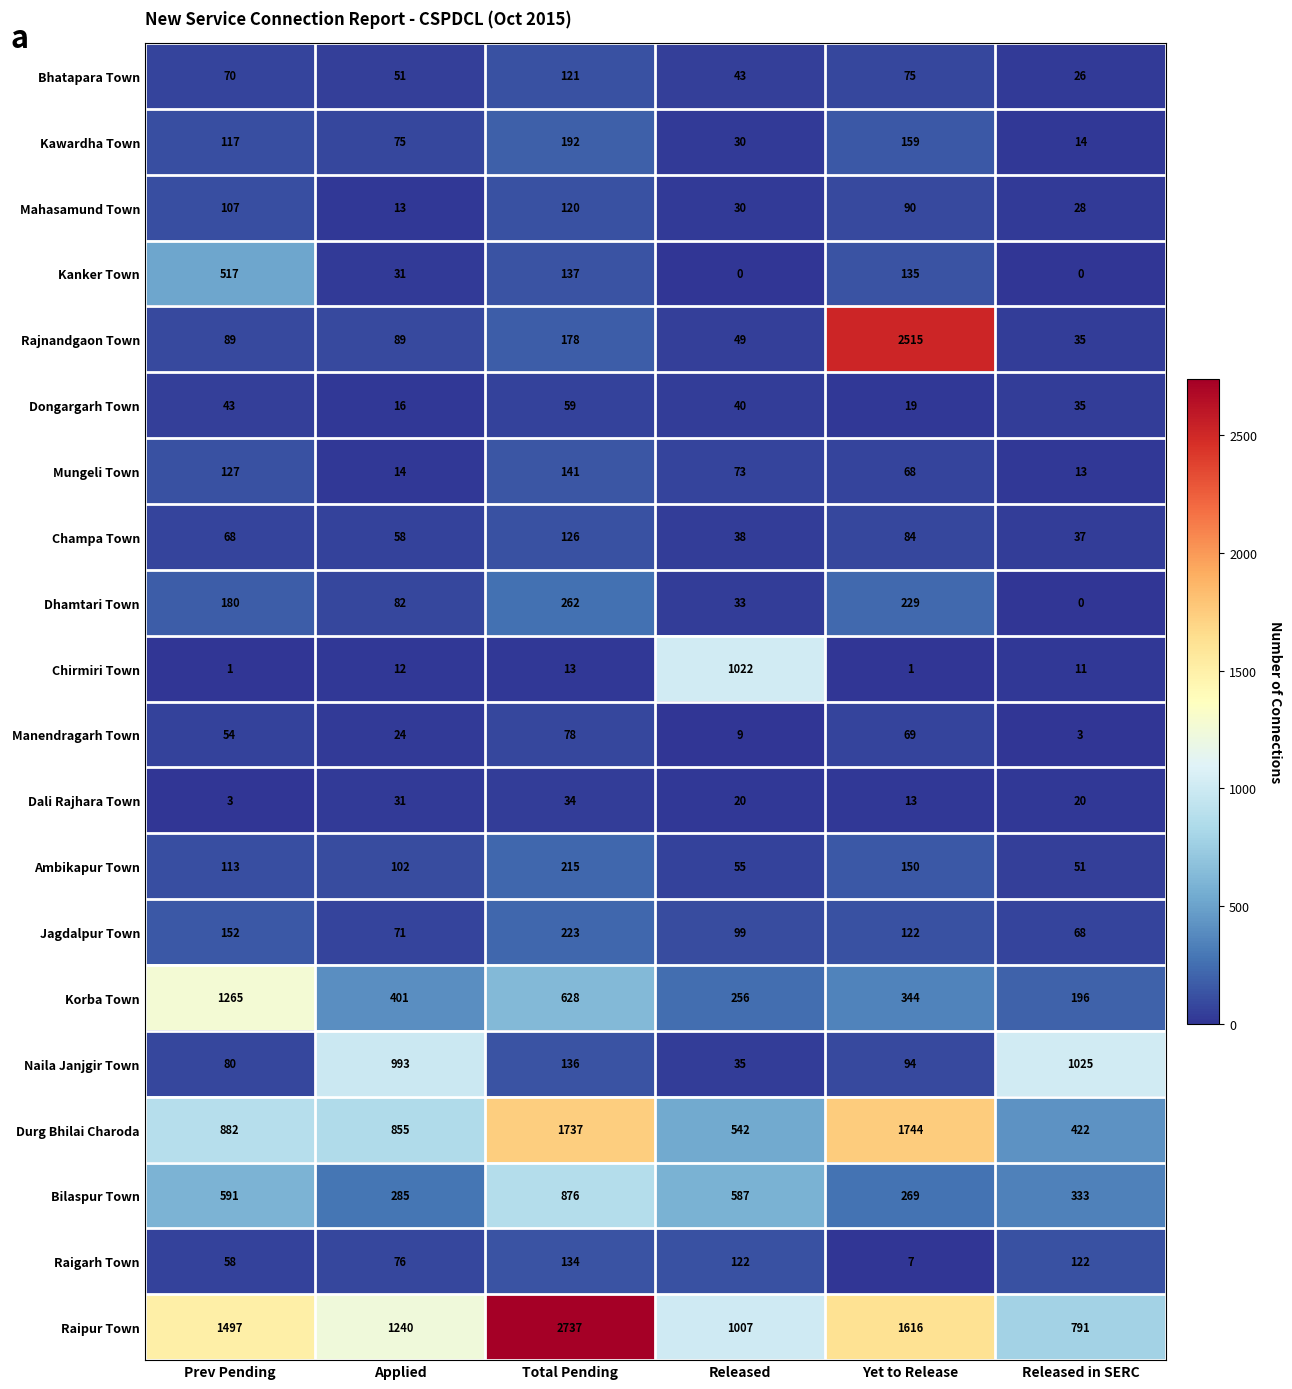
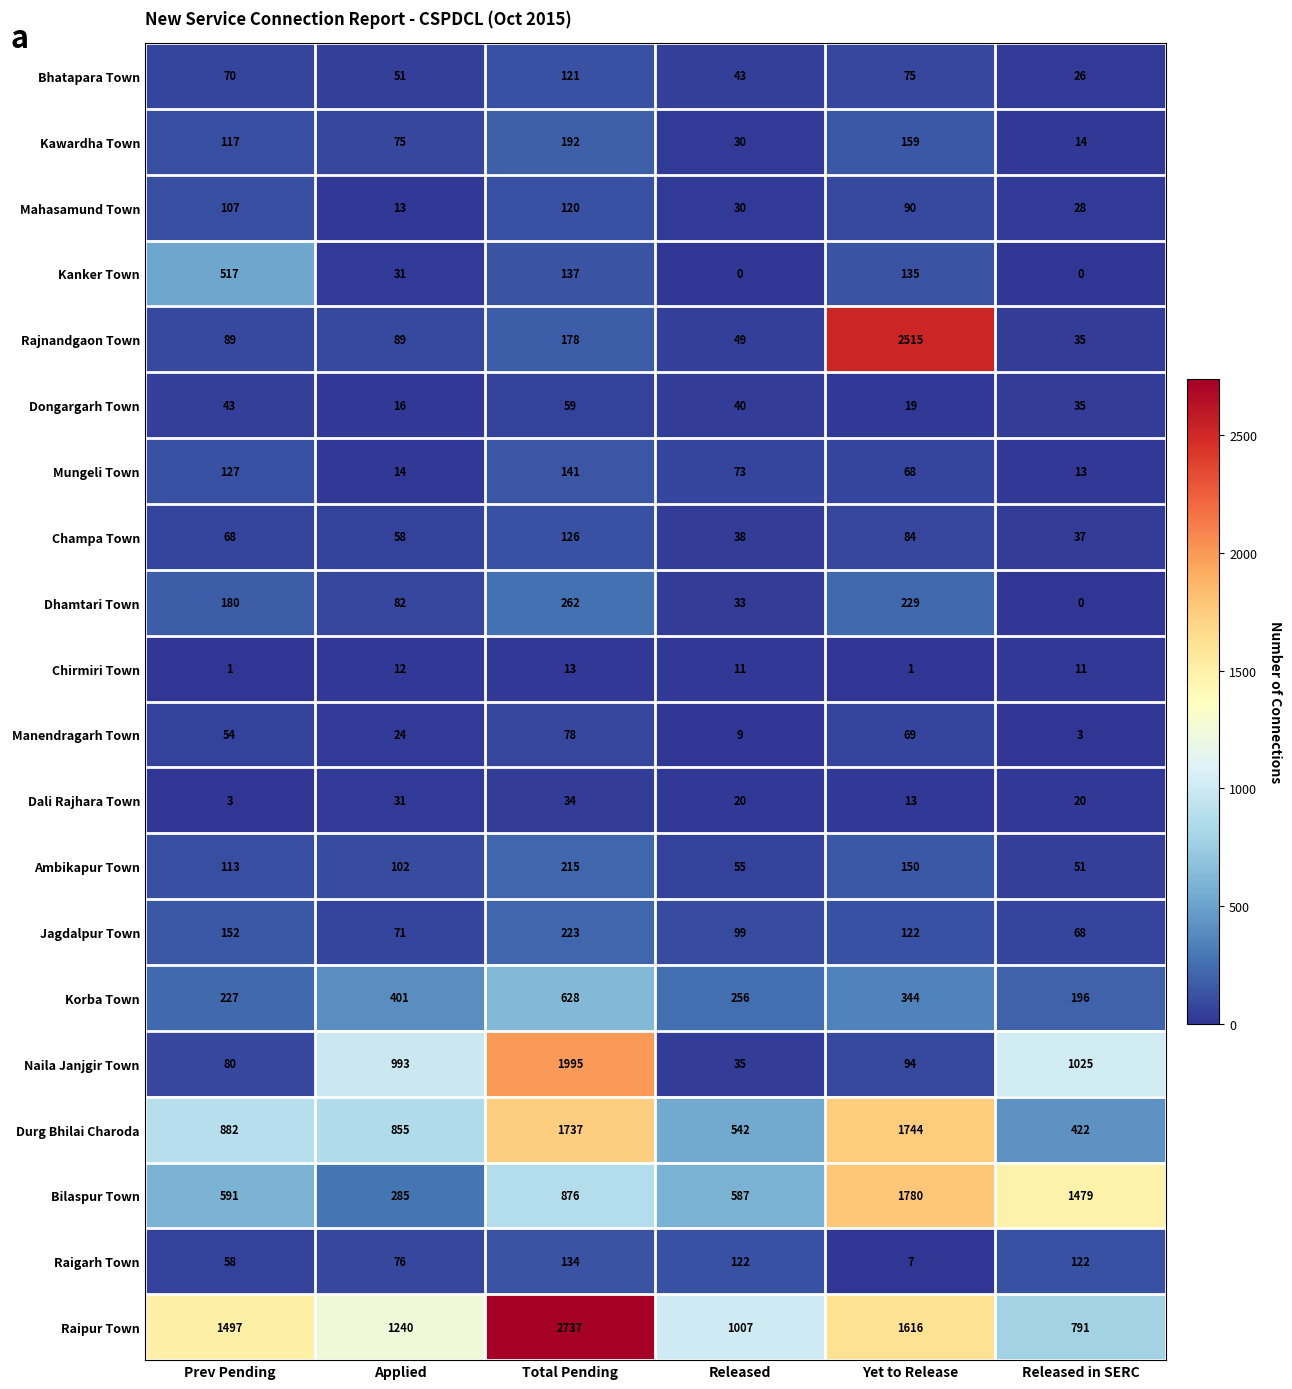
  {
    "Bhatapara Town": {
      "Prev Pending": 70,
      "Applied": 51,
      "Total Pending": 121,
      "Released": 43,
      "Yet to Release": 75,
      "Released in SERC": 26
    },
    "Kawardha Town": {
      "Prev Pending": 117,
      "Applied": 75,
      "Total Pending": 192,
      "Released": 30,
      "Yet to Release": 159,
      "Released in SERC": 14
    },
    "Mahasamund Town": {
      "Prev Pending": 107,
      "Applied": 13,
      "Total Pending": 120,
      "Released": 30,
      "Yet to Release": 90,
      "Released in SERC": 28
    },
    "Kanker Town": {
      "Prev Pending": 517,
      "Applied": 31,
      "Total Pending": 137,
      "Released": 0,
      "Yet to Release": 135,
      "Released in SERC": 0
    },
    "Rajnandgaon Town": {
      "Prev Pending": 89,
      "Applied": 89,
      "Total Pending": 178,
      "Released": 49,
      "Yet to Release": 2515,
      "Released in SERC": 35
    },
    "Dongargarh Town": {
      "Prev Pending": 43,
      "Applied": 16,
      "Total Pending": 59,
      "Released": 40,
      "Yet to Release": 19,
      "Released in SERC": 35
    },
    "Mungeli Town": {
      "Prev Pending": 127,
      "Applied": 14,
      "Total Pending": 141,
      "Released": 73,
      "Yet to Release": 68,
      "Released in SERC": 13
    },
    "Champa Town": {
      "Prev Pending": 68,
      "Applied": 58,
      "Total Pending": 126,
      "Released": 38,
      "Yet to Release": 84,
      "Released in SERC": 37
    },
    "Dhamtari Town": {
      "Prev Pending": 180,
      "Applied": 82,
      "Total Pending": 262,
      "Released": 33,
      "Yet to Release": 229,
      "Released in SERC": 0
    },
    "Chirmiri Town": {
      "Prev Pending": 1,
      "Applied": 12,
      "Total Pending": 13,
-     "Released": 1022,
+     "Released": 11,
      "Yet to Release": 1,
      "Released in SERC": 11
    },
    "Manendragarh Town": {
      "Prev Pending": 54,
      "Applied": 24,
      "Total Pending": 78,
      "Released": 9,
      "Yet to Release": 69,
      "Released in SERC": 3
    },
    "Dali Rajhara Town": {
      "Prev Pending": 3,
      "Applied": 31,
      "Total Pending": 34,
      "Released": 20,
      "Yet to Release": 13,
      "Released in SERC": 20
    },
    "Ambikapur Town": {
      "Prev Pending": 113,
      "Applied": 102,
      "Total Pending": 215,
      "Released": 55,
      "Yet to Release": 150,
      "Released in SERC": 51
    },
    "Jagdalpur Town": {
      "Prev Pending": 152,
      "Applied": 71,
      "Total Pending": 223,
      "Released": 99,
      "Yet to Release": 122,
      "Released in SERC": 68
    },
    "Korba Town": {
-     "Prev Pending": 1265,
+     "Prev Pending": 227,
      "Applied": 401,
      "Total Pending": 628,
      "Released": 256,
      "Yet to Release": 344,
      "Released in SERC": 196
    },
    "Naila Janjgir Town": {
      "Prev Pending": 80,
      "Applied": 993,
-     "Total Pending": 136,
+     "Total Pending": 1995,
      "Released": 35,
      "Yet to Release": 94,
      "Released in SERC": 1025
    },
    "Durg Bhilai Charoda": {
      "Prev Pending": 882,
      "Applied": 855,
      "Total Pending": 1737,
      "Released": 542,
      "Yet to Release": 1744,
      "Released in SERC": 422
    },
    "Bilaspur Town": {
      "Prev Pending": 591,
      "Applied": 285,
      "Total Pending": 876,
      "Released": 587,
-     "Yet to Release": 269,
-     "Released in SERC": 333
+     "Yet to Release": 1780,
+     "Released in SERC": 1479
    },
    "Raigarh Town": {
      "Prev Pending": 58,
      "Applied": 76,
      "Total Pending": 134,
      "Released": 122,
      "Yet to Release": 7,
      "Released in SERC": 122
    },
    "Raipur Town": {
      "Prev Pending": 1497,
      "Applied": 1240,
      "Total Pending": 2737,
      "Released": 1007,
      "Yet to Release": 1616,
      "Released in SERC": 791
    }
  }
